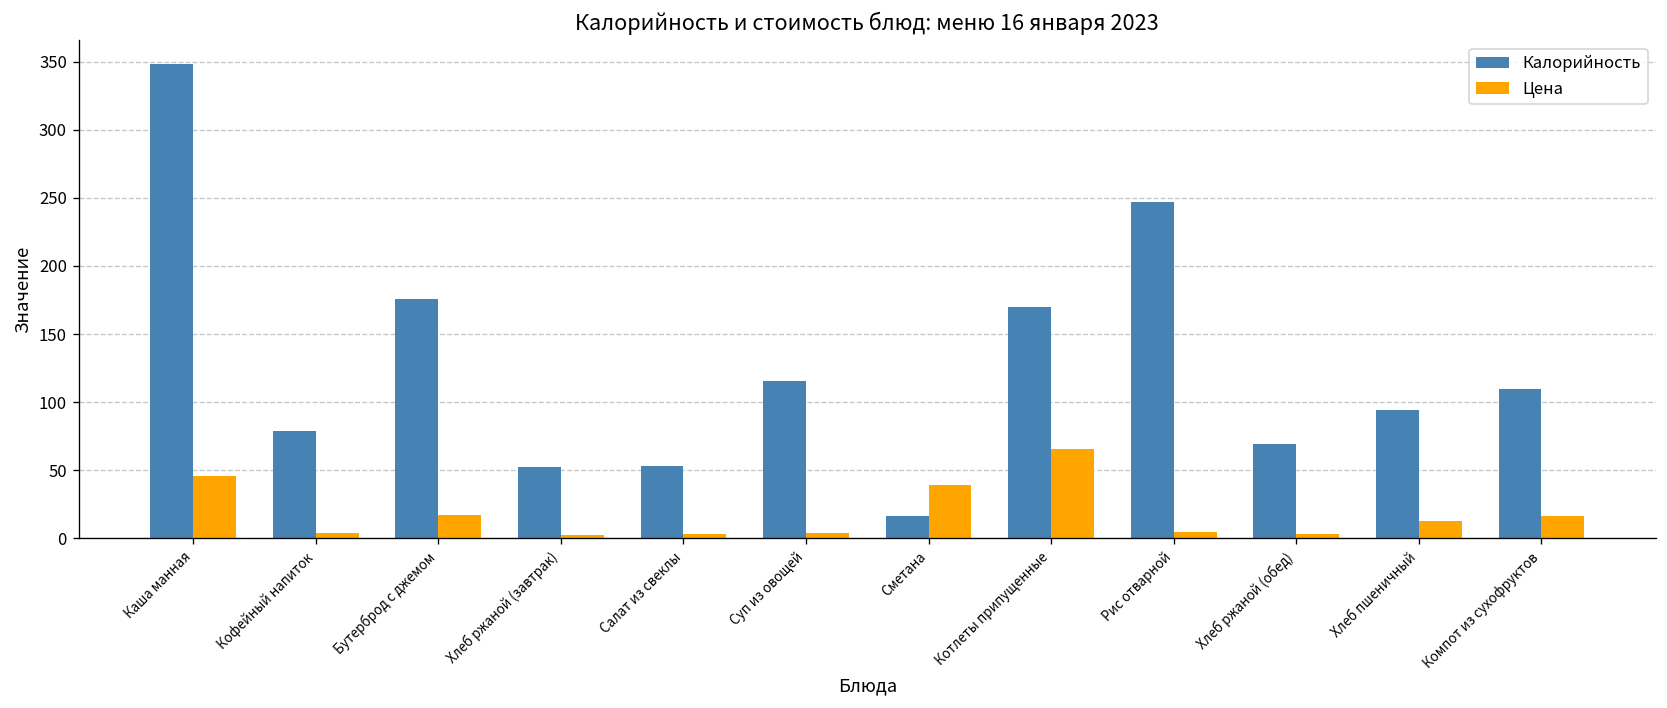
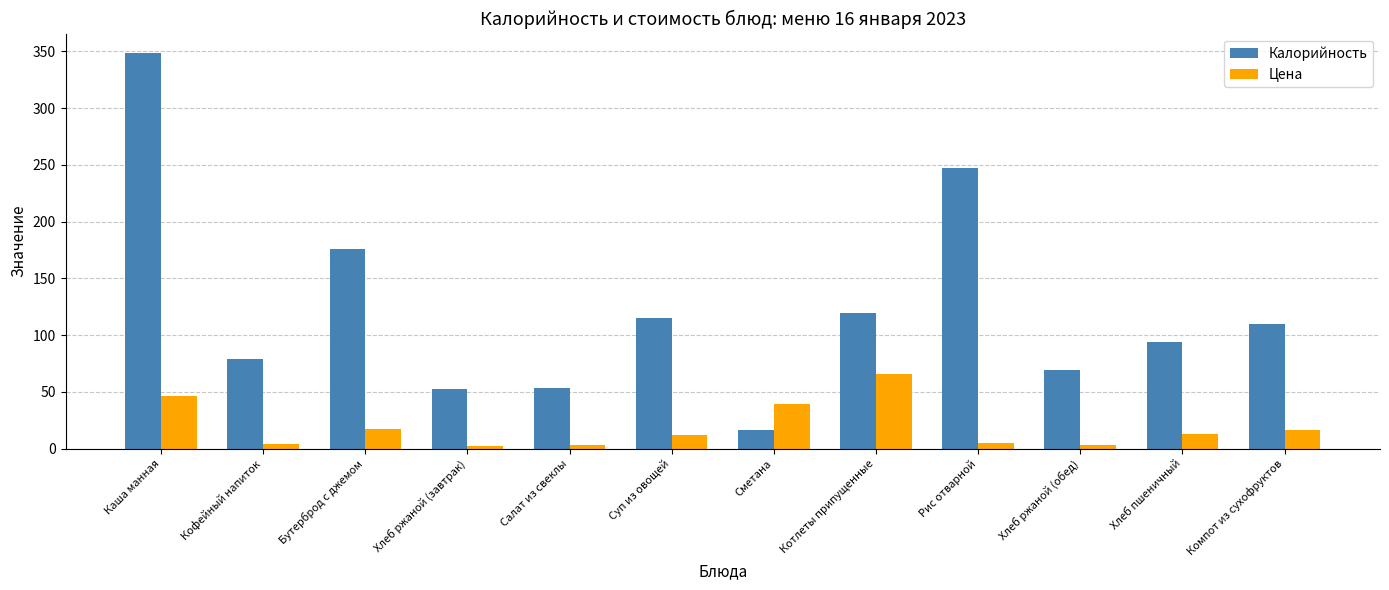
  {
    "Калорийность": {
      "Каша манная": 348,
      "Кофейный напиток": 79,
      "Бутерброд с джемом": 176,
      "Хлеб ржаной (завтрак)": 52,
      "Салат из свеклы": 53,
      "Суп из овощей": 116,
      "Сметана": 16,
-     "Котлеты припущенные": 170,
+     "Котлеты припущенные": 120,
      "Рис отварной": 247,
      "Хлеб ржаной (обед)": 70,
      "Хлеб пшеничный": 94,
      "Компот из сухофруктов": 110
    },
    "Цена": {
      "Каша манная": 46,
      "Кофейный напиток": 4,
      "Бутерброд с джемом": 17,
      "Хлеб ржаной (завтрак)": 2,
      "Салат из свеклы": 3,
-     "Суп из овощей": 4,
+     "Суп из овощей": 12,
      "Сметана": 39,
      "Котлеты припущенные": 66,
      "Рис отварной": 5,
      "Хлеб ржаной (обед)": 3,
      "Хлеб пшеничный": 13,
      "Компот из сухофруктов": 16
    }
  }
